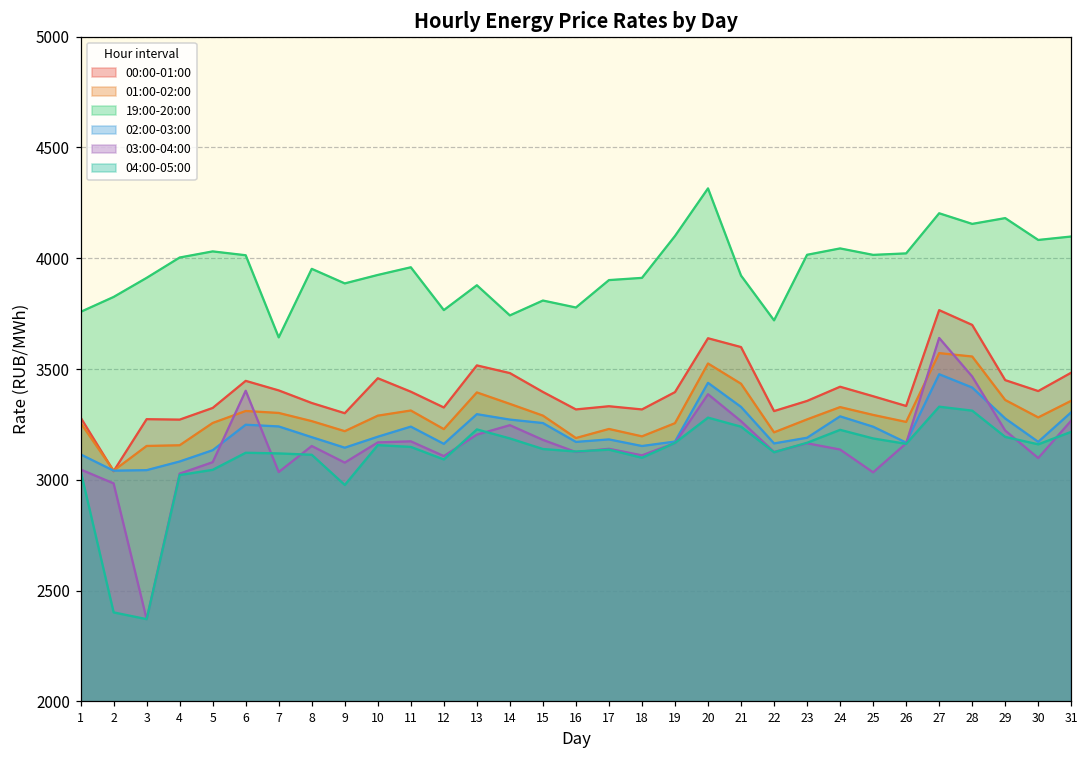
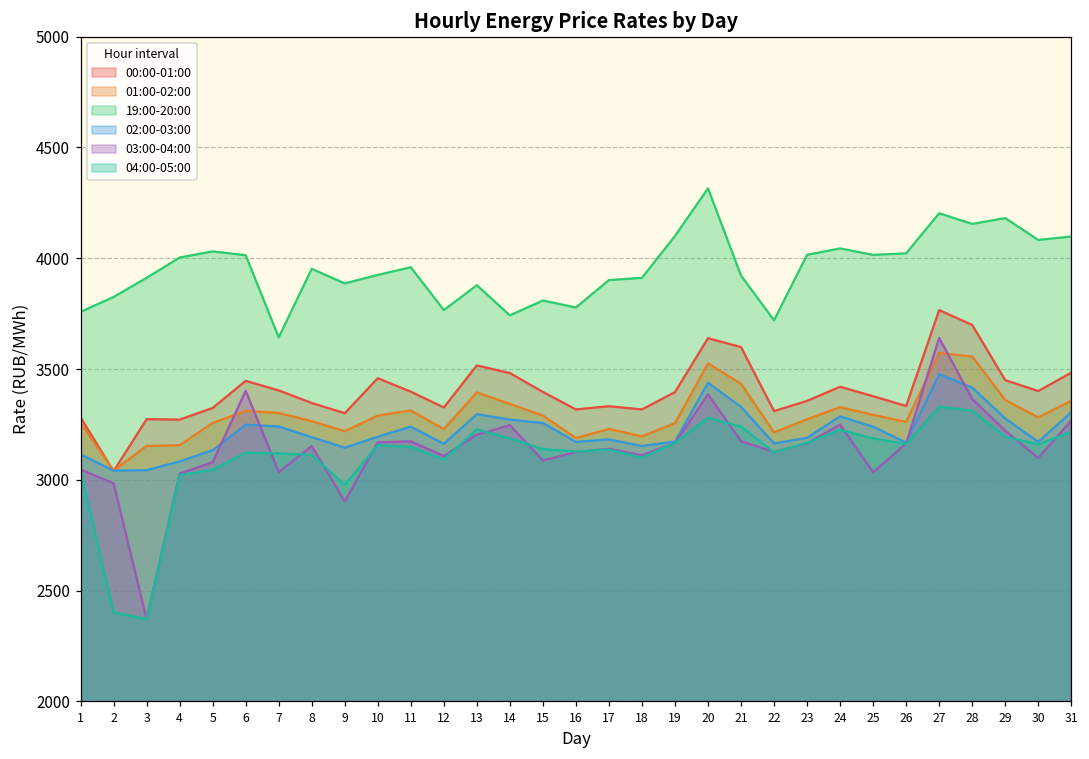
  {
    "03:00-04:00": {
      "2": 2980,
      "5": 3080,
      "6": 3400,
      "7": 3040,
      "8": 3150,
-     "9": 3080,
+     "9": 2900,
      "11": 3170,
      "12": 3110,
      "13": 3200,
      "14": 3250,
-     "15": 3180,
+     "15": 3090,
      "20": 3390,
-     "21": 3260,
-     "24": 3140,
+     "21": 3170,
+     "24": 3250,
      "25": 3030,
      "27": 3640,
-     "28": 3470,
+     "28": 3370,
      "29": 3220,
      "30": 3100,
      "31": 3270
    }
  }
